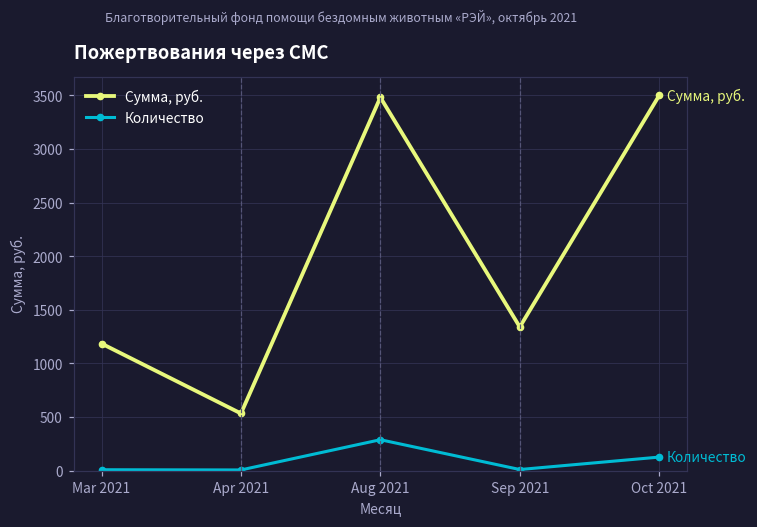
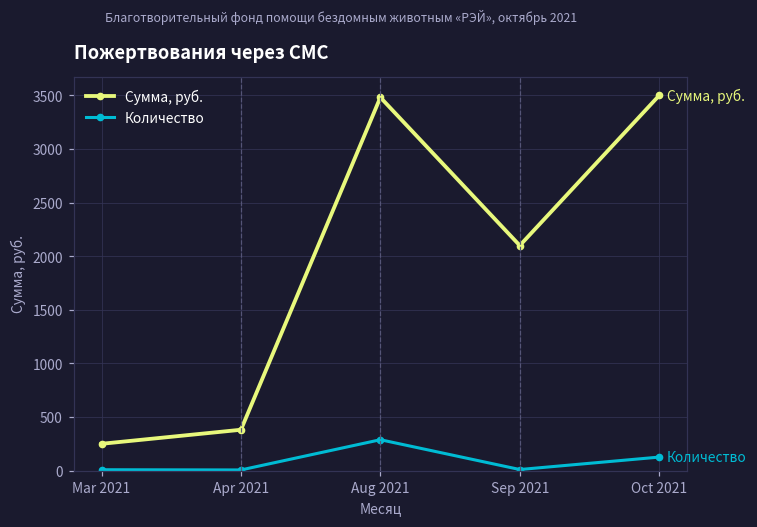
  {
    "Сумма, руб.": {
-     "Mar 2021": 1200,
-     "Apr 2021": 500,
+     "Mar 2021": 300,
+     "Apr 2021": 400,
      "Aug 2021": 3500,
-     "Sep 2021": 1300,
+     "Sep 2021": 2100,
      "Oct 2021": 3500
    },
    "Количество": {
      "Mar 2021": 0,
      "Apr 2021": 0,
      "Aug 2021": 300,
      "Sep 2021": 0,
      "Oct 2021": 100
    }
  }
